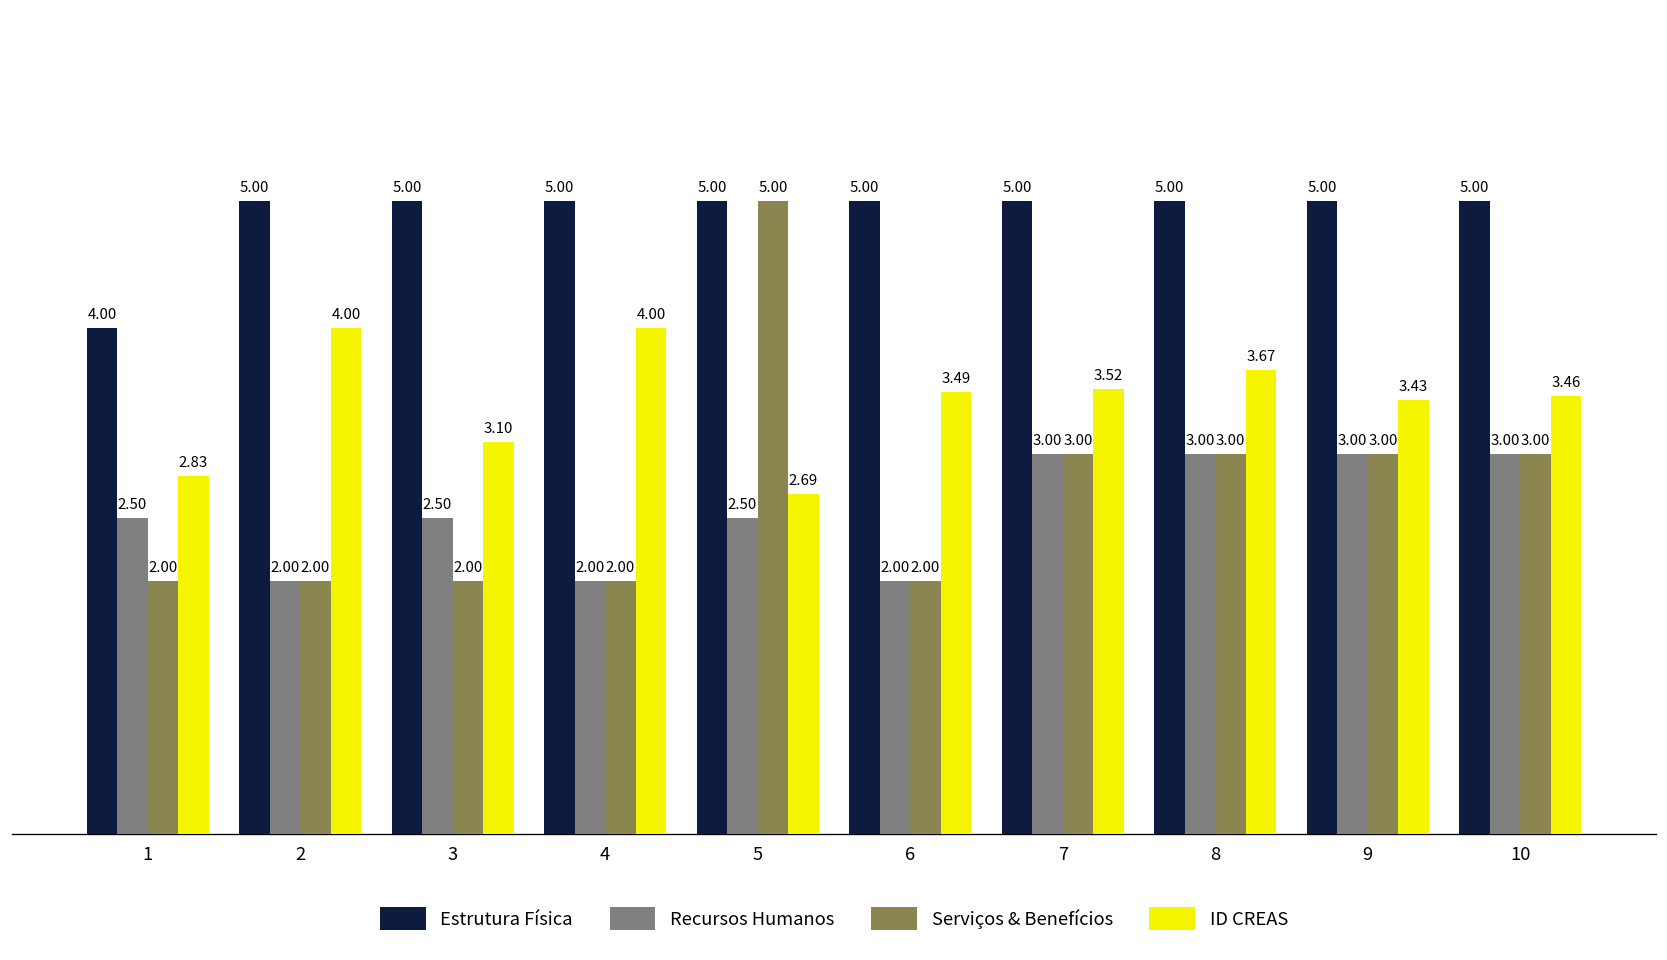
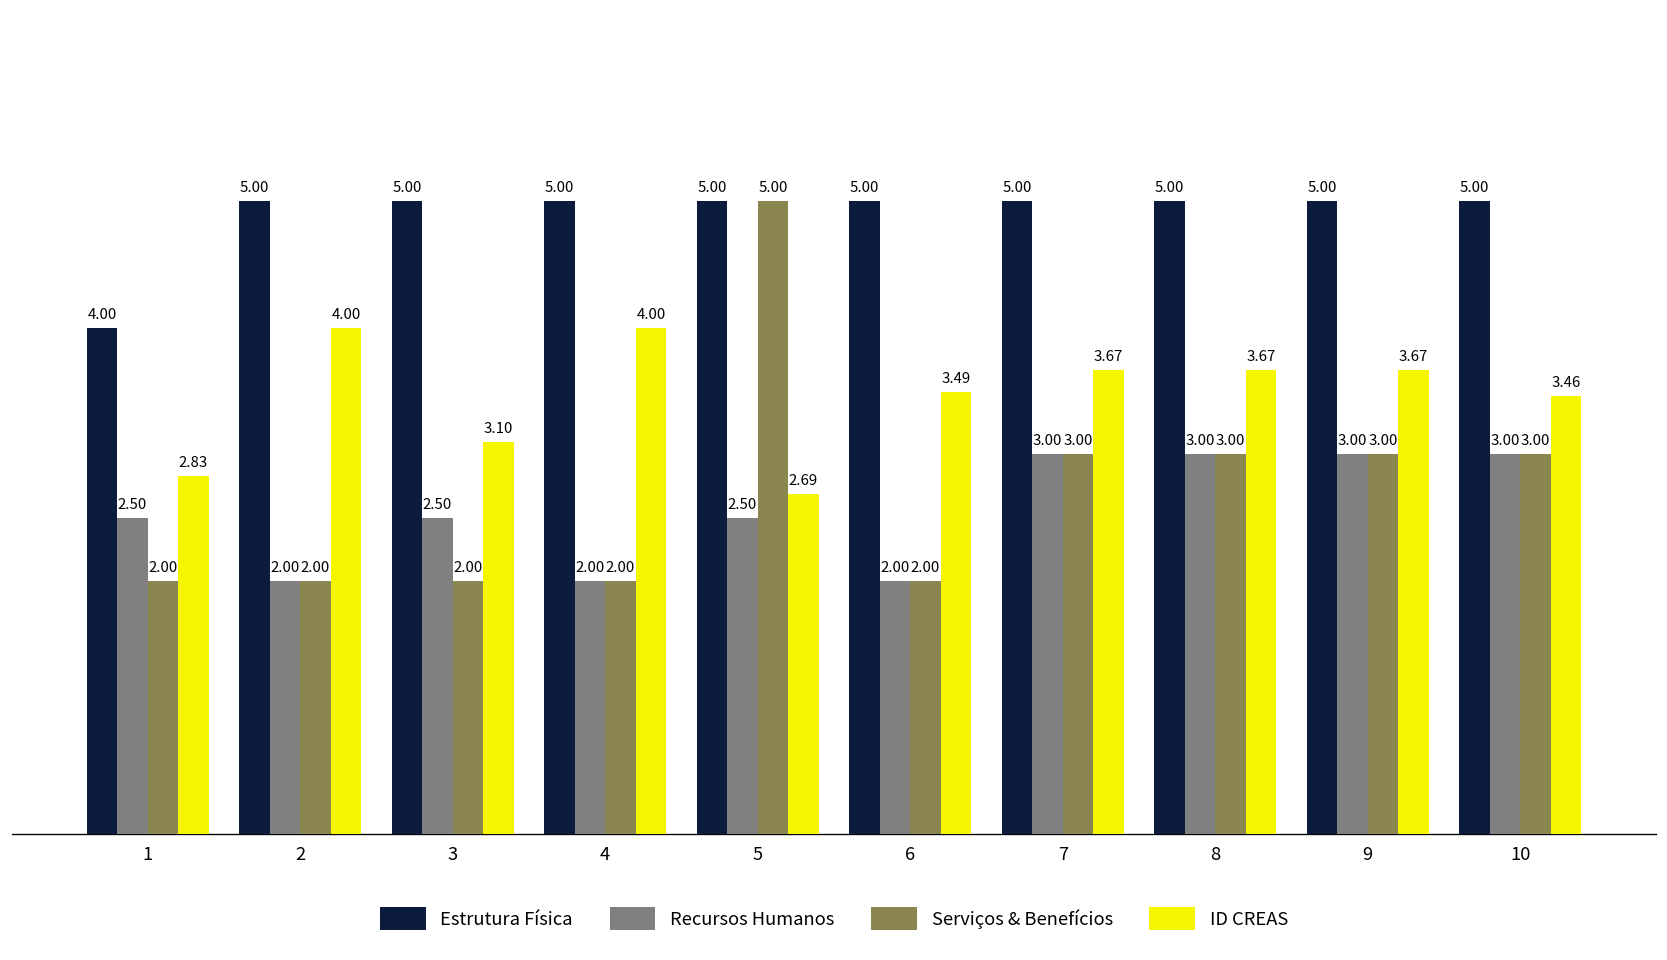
  {
    "Estrutura Física": {
      "1": 4.00,
      "2": 5.00,
      "3": 5.00,
      "4": 5.00,
      "5": 5.00,
      "6": 5.00,
      "7": 5.00,
      "8": 5.00,
      "9": 5.00,
      "10": 5.00
    },
    "ID CREAS": {
      "1": 2.83,
      "2": 4.00,
      "3": 3.10,
      "4": 4.00,
      "5": 2.69,
      "6": 3.49,
-     "7": 3.52,
+     "7": 3.67,
      "8": 3.67,
-     "9": 3.43,
+     "9": 3.67,
      "10": 3.46
    }
  }
